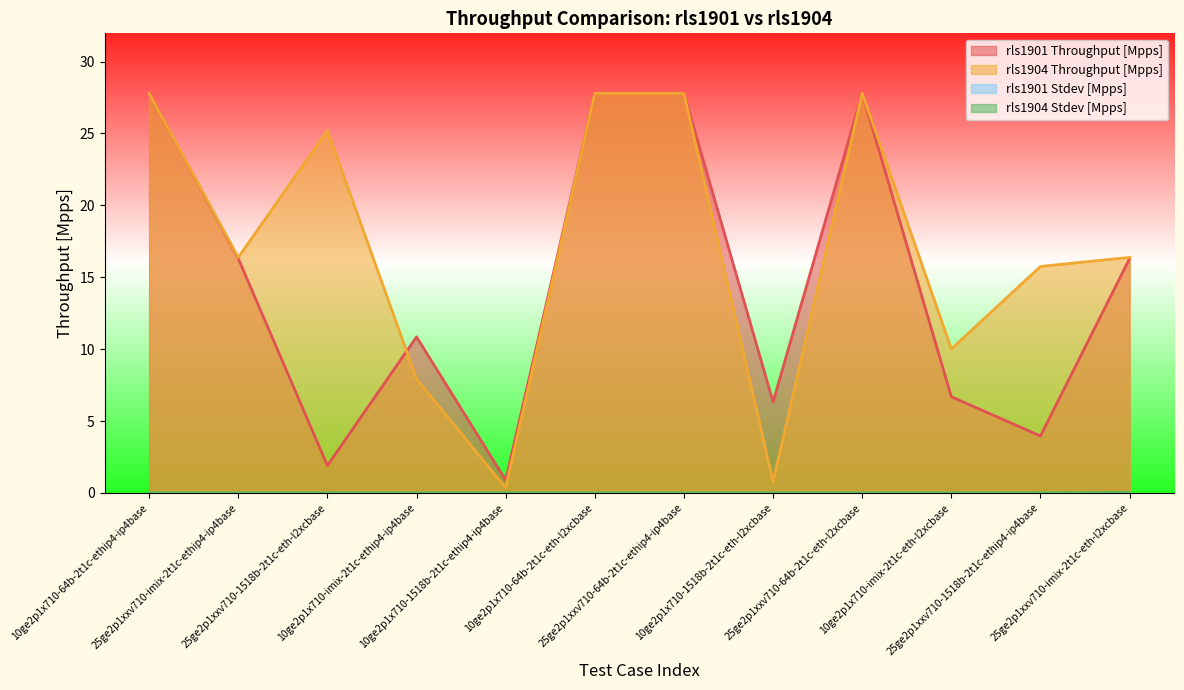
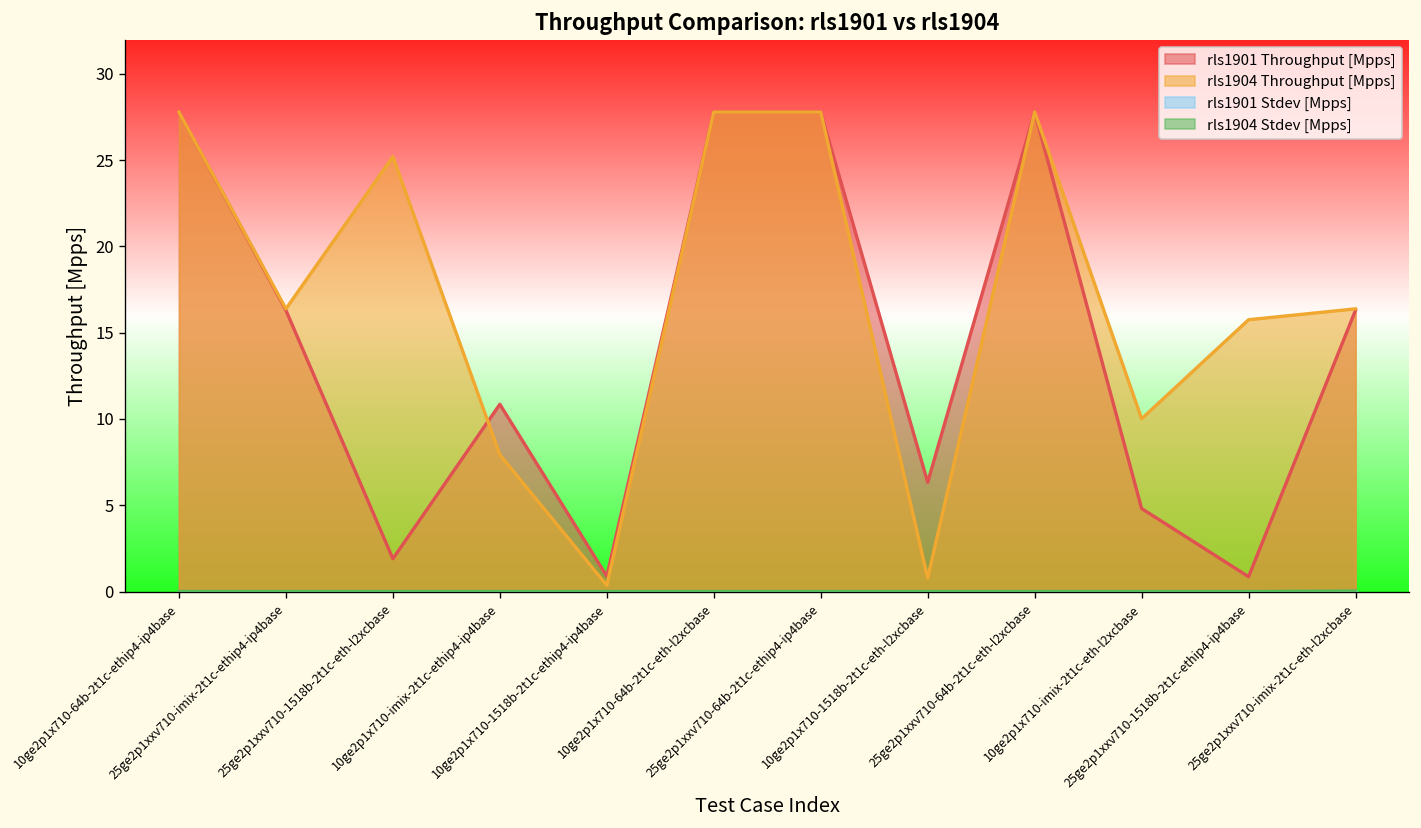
  {
    "rls1901 Throughput [Mpps]": {
      "25ge2p1xxv710-1518b-2t1c-eth-l2xcbase": 1.9,
      "10ge2p1x710-imix-2t1c-ethip4-ip4base": 10.9,
      "10ge2p1x710-1518b-2t1c-ethip4-ip4base": 0.9,
      "10ge2p1x710-1518b-2t1c-eth-l2xcbase": 6.3,
-     "10ge2p1x710-imix-2t1c-eth-l2xcbase": 6.7,
-     "25ge2p1xxv710-1518b-2t1c-ethip4-ip4base": 4.0
+     "10ge2p1x710-imix-2t1c-eth-l2xcbase": 4.8,
+     "25ge2p1xxv710-1518b-2t1c-ethip4-ip4base": 0.9
    },
    "rls1904 Throughput [Mpps]": {
      "25ge2p1xxv710-1518b-2t1c-eth-l2xcbase": 25.2,
      "10ge2p1x710-imix-2t1c-ethip4-ip4base": 7.9,
      "10ge2p1x710-1518b-2t1c-ethip4-ip4base": 0.4,
      "10ge2p1x710-1518b-2t1c-eth-l2xcbase": 0.8,
      "10ge2p1x710-imix-2t1c-eth-l2xcbase": 10.0,
      "25ge2p1xxv710-1518b-2t1c-ethip4-ip4base": 15.8
    }
  }
